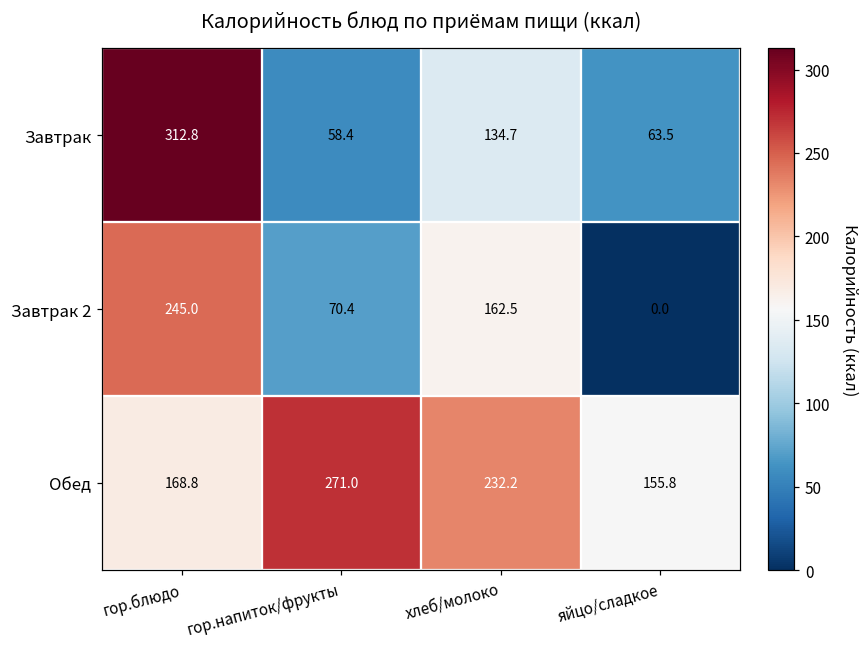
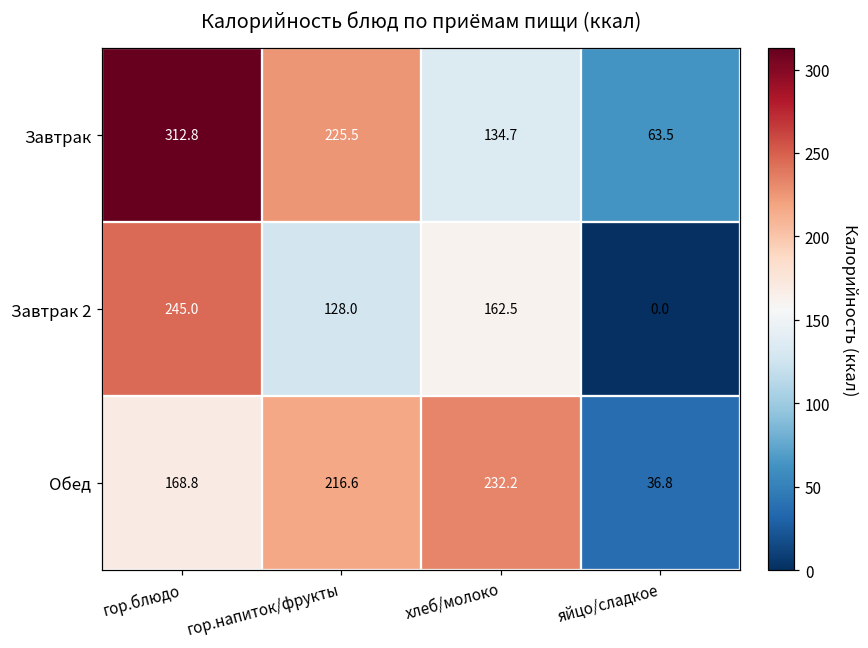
  {
    "Завтрак": {
      "гор.блюдо": 312.8,
-     "гор.напиток/фрукты": 58.4,
+     "гор.напиток/фрукты": 225.5,
      "хлеб/молоко": 134.7,
      "яйцо/сладкое": 63.5
    },
    "Завтрак 2": {
      "гор.блюдо": 245.0,
-     "гор.напиток/фрукты": 70.4,
+     "гор.напиток/фрукты": 128.0,
      "хлеб/молоко": 162.5,
      "яйцо/сладкое": 0.0
    },
    "Обед": {
      "гор.блюдо": 168.8,
-     "гор.напиток/фрукты": 271.0,
+     "гор.напиток/фрукты": 216.6,
      "хлеб/молоко": 232.2,
-     "яйцо/сладкое": 155.8
+     "яйцо/сладкое": 36.8
    }
  }
